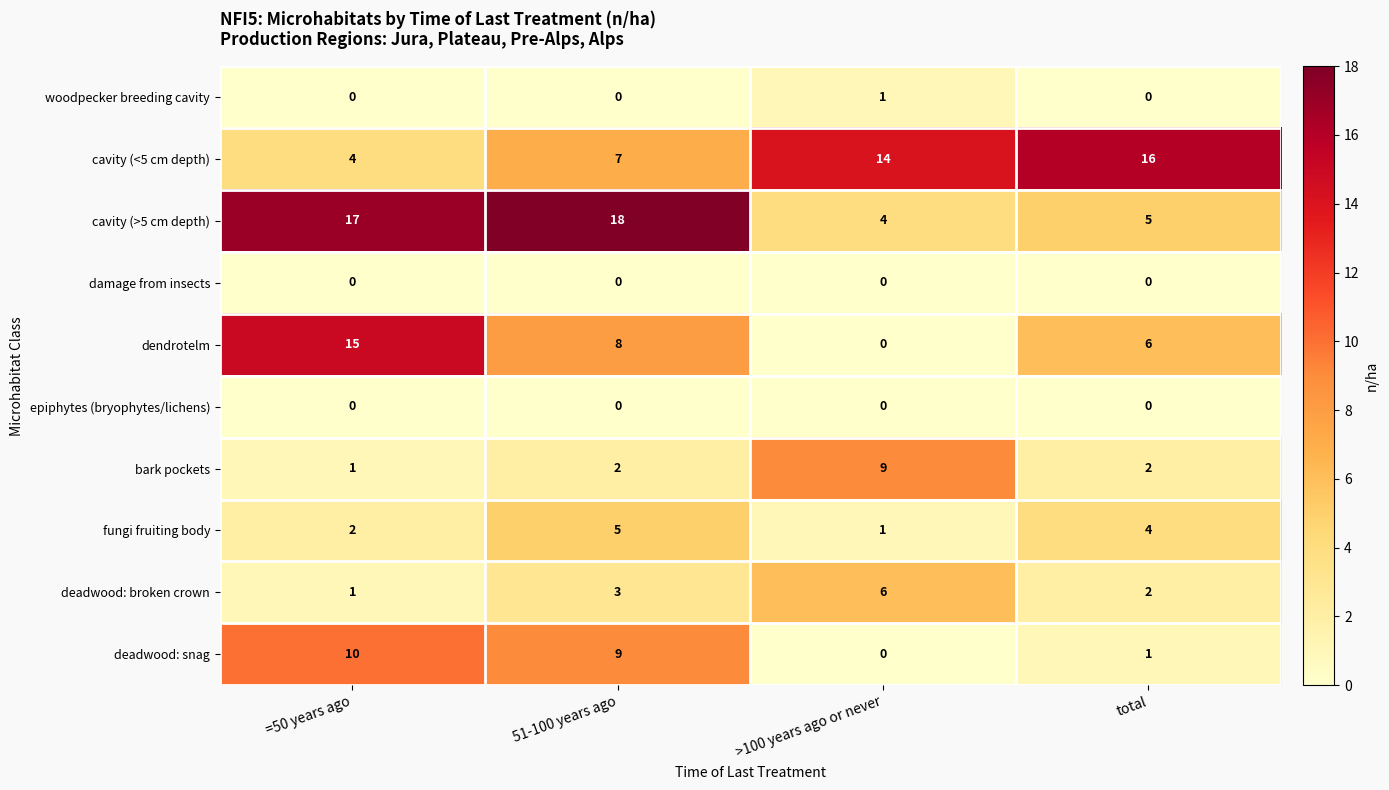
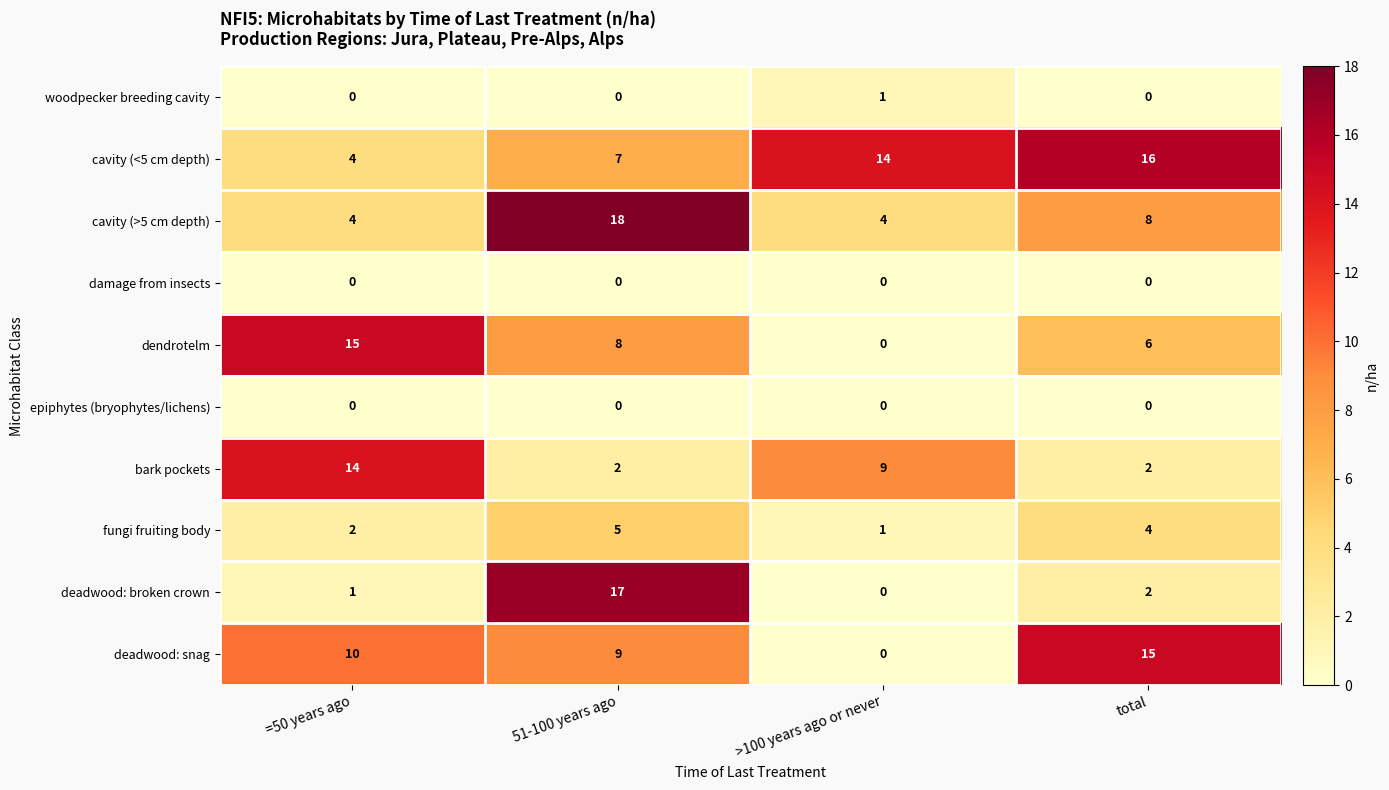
  {
    "woodpecker breeding cavity": {
      "=50 years ago": 0,
      "51-100 years ago": 0,
      ">100 years ago or never": 1,
      "total": 0
    },
    "cavity (<5 cm depth)": {
      "=50 years ago": 4,
      "51-100 years ago": 7,
      ">100 years ago or never": 14,
      "total": 16
    },
    "cavity (>5 cm depth)": {
-     "=50 years ago": 17,
+     "=50 years ago": 4,
      "51-100 years ago": 18,
      ">100 years ago or never": 4,
-     "total": 5
+     "total": 8
    },
    "damage from insects": {
      "=50 years ago": 0,
      "51-100 years ago": 0,
      ">100 years ago or never": 0,
      "total": 0
    },
    "dendrotelm": {
      "=50 years ago": 15,
      "51-100 years ago": 8,
      ">100 years ago or never": 0,
      "total": 6
    },
    "epiphytes (bryophytes/lichens)": {
      "=50 years ago": 0,
      "51-100 years ago": 0,
      ">100 years ago or never": 0,
      "total": 0
    },
    "bark pockets": {
-     "=50 years ago": 1,
+     "=50 years ago": 14,
      "51-100 years ago": 2,
      ">100 years ago or never": 9,
      "total": 2
    },
    "fungi fruiting body": {
      "=50 years ago": 2,
      "51-100 years ago": 5,
      ">100 years ago or never": 1,
      "total": 4
    },
    "deadwood: broken crown": {
      "=50 years ago": 1,
-     "51-100 years ago": 3,
-     ">100 years ago or never": 6,
+     "51-100 years ago": 17,
+     ">100 years ago or never": 0,
      "total": 2
    },
    "deadwood: snag": {
      "=50 years ago": 10,
      "51-100 years ago": 9,
      ">100 years ago or never": 0,
-     "total": 1
+     "total": 15
    }
  }
